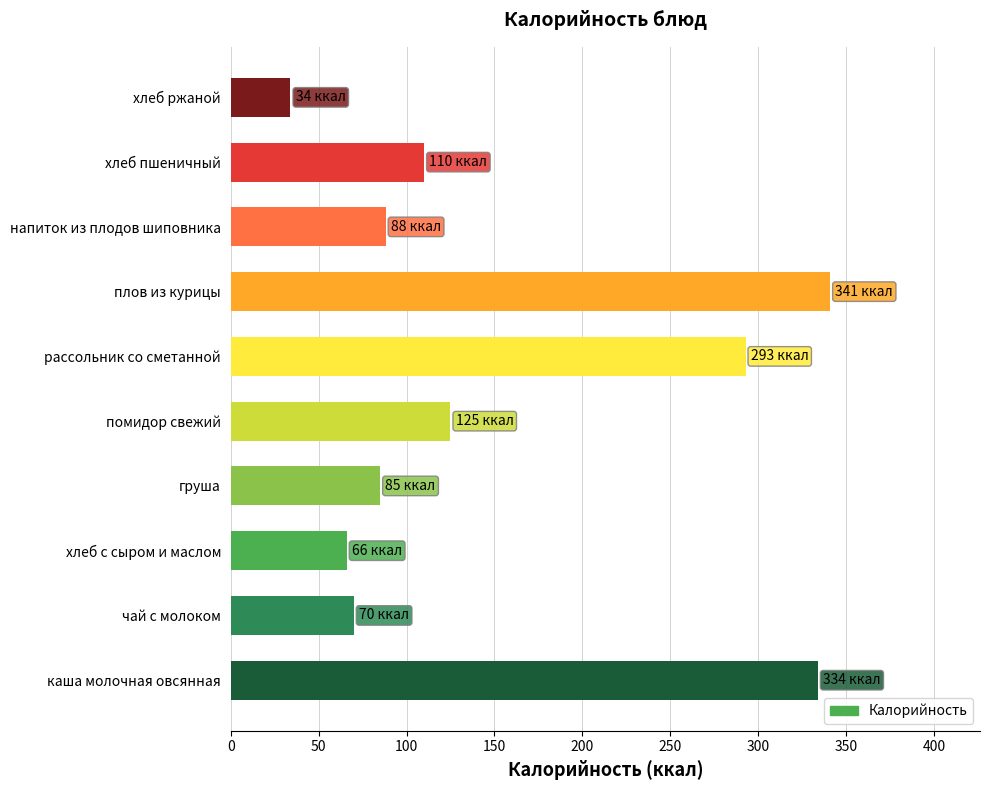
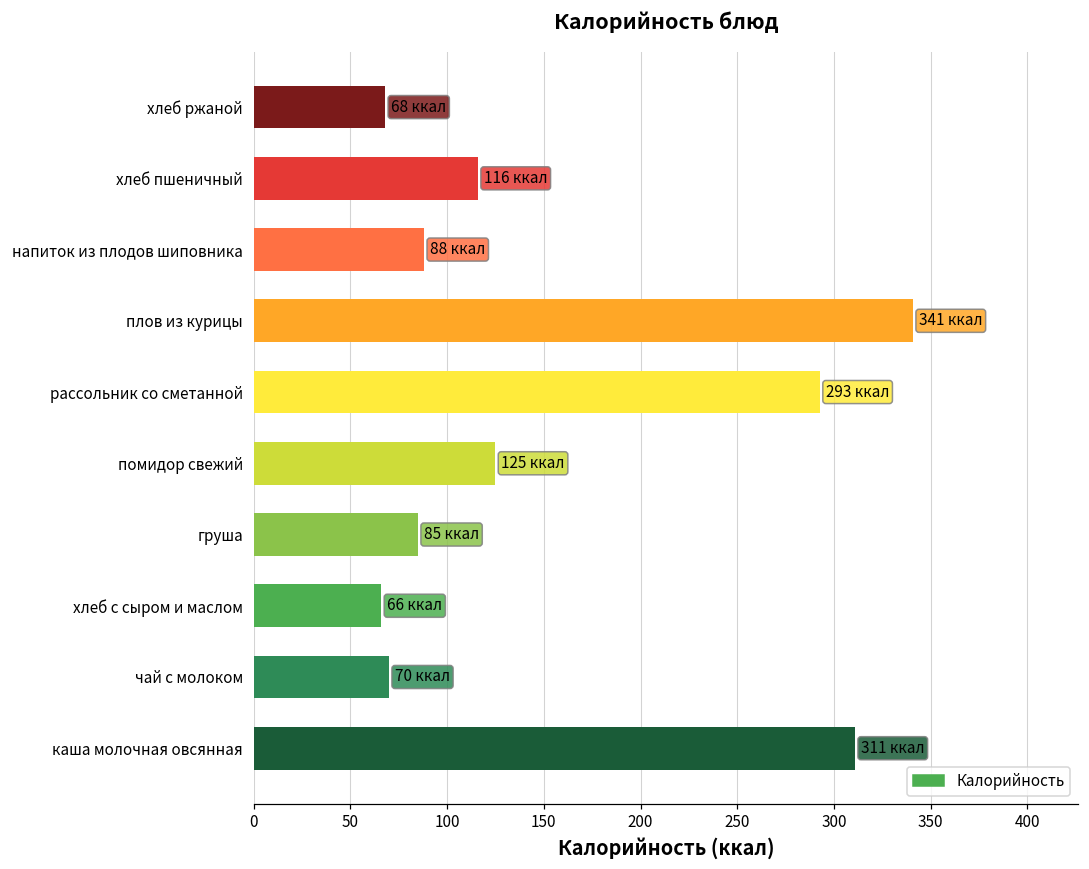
  {
-   "хлеб ржаной": 34,
-   "хлеб пшеничный": 110,
-   "каша молочная овсянная": 334
+   "хлеб ржаной": 68,
+   "хлеб пшеничный": 116,
+   "каша молочная овсянная": 311
  }
